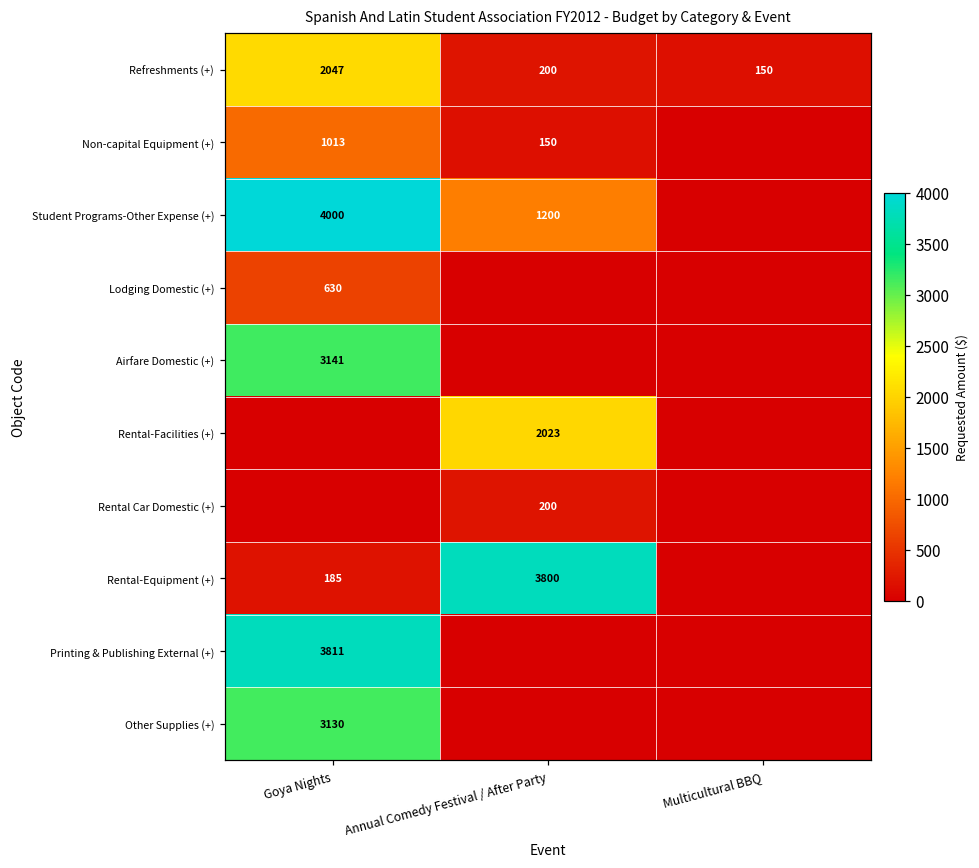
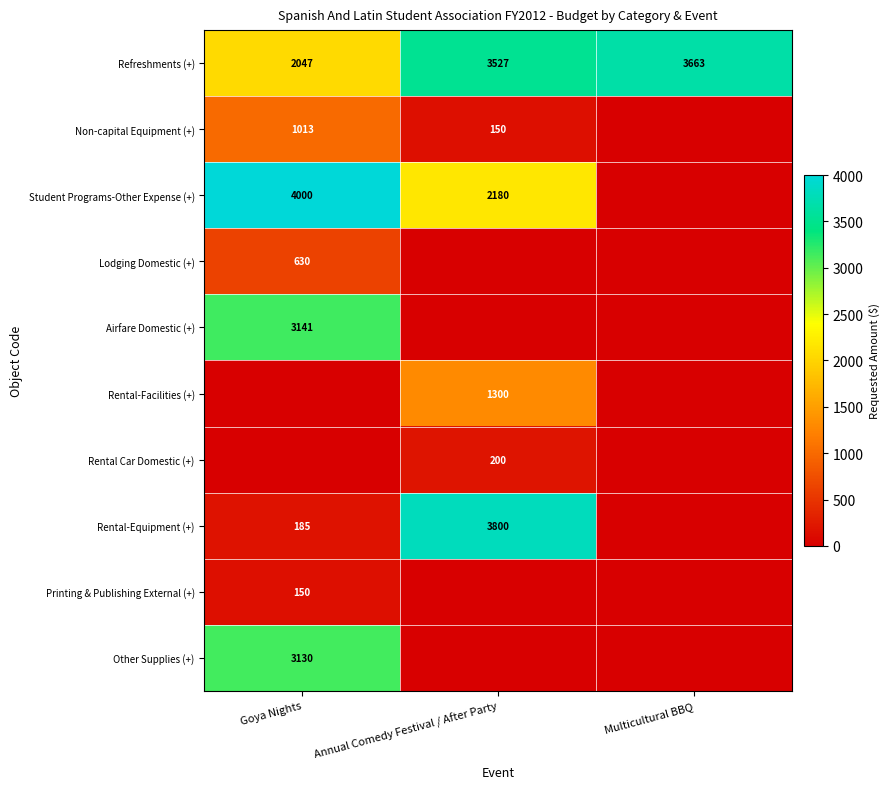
  {
    "Refreshments (+)": {
      "Goya Nights": 2047,
-     "Annual Comedy Festival / After Party": 200,
-     "Multicultural BBQ": 150
+     "Annual Comedy Festival / After Party": 3527,
+     "Multicultural BBQ": 3663
    },
    "Non-capital Equipment (+)": {
      "Goya Nights": 1013,
      "Annual Comedy Festival / After Party": 150
    },
    "Student Programs-Other Expense (+)": {
      "Goya Nights": 4000,
-     "Annual Comedy Festival / After Party": 1200
+     "Annual Comedy Festival / After Party": 2180
    },
    "Lodging Domestic (+)": {
      "Goya Nights": 630
    },
    "Airfare Domestic (+)": {
      "Goya Nights": 3141
    },
    "Rental-Facilities (+)": {
-     "Annual Comedy Festival / After Party": 2023
+     "Annual Comedy Festival / After Party": 1300
    },
    "Rental Car Domestic (+)": {
      "Annual Comedy Festival / After Party": 200
    },
    "Rental-Equipment (+)": {
      "Goya Nights": 185,
      "Annual Comedy Festival / After Party": 3800
    },
    "Printing & Publishing External (+)": {
-     "Goya Nights": 3811
+     "Goya Nights": 150
    },
    "Other Supplies (+)": {
      "Goya Nights": 3130
    }
  }
